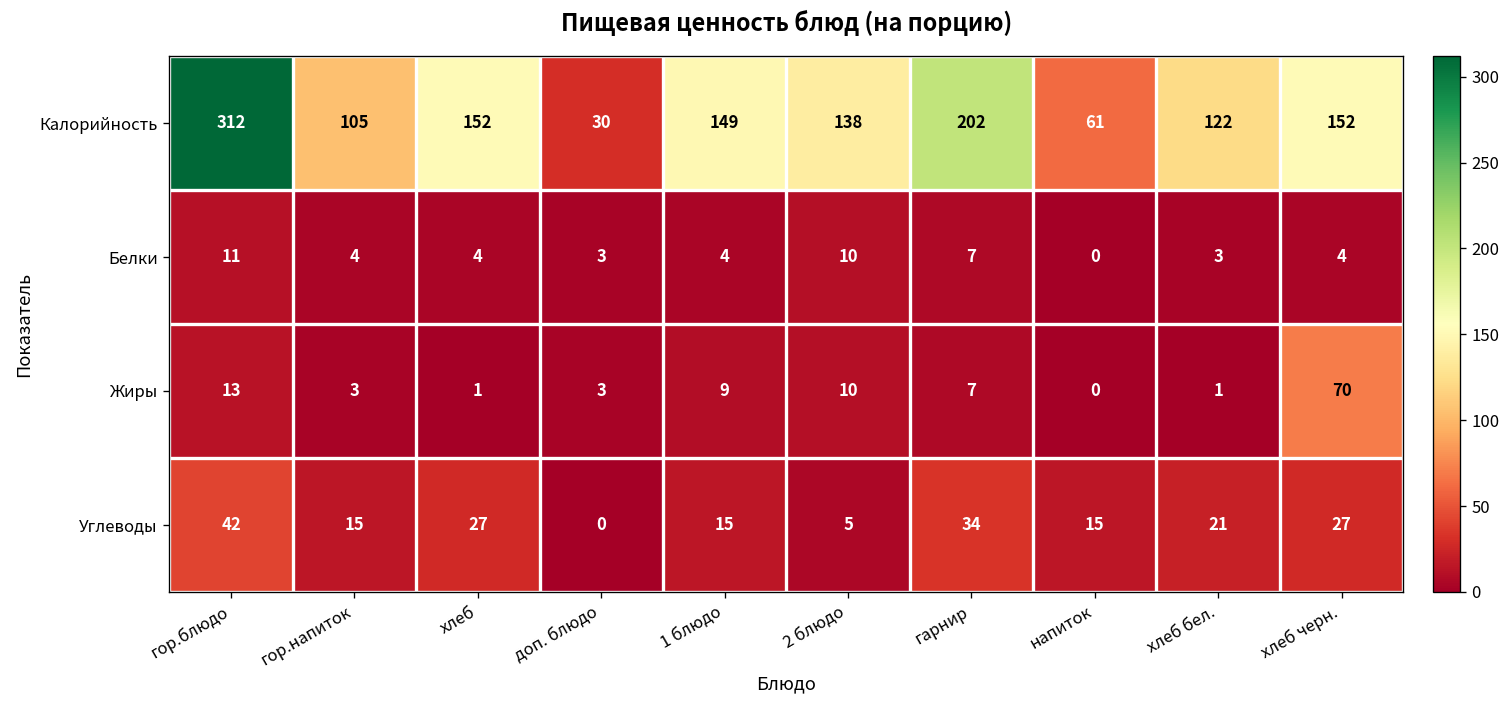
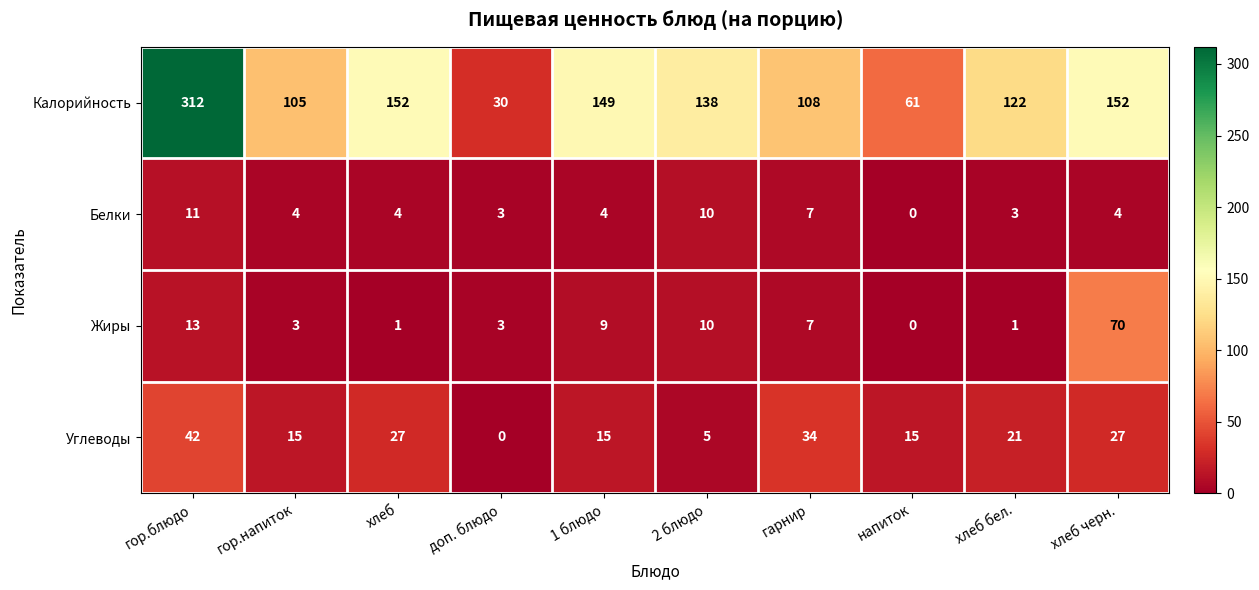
  {
    "Калорийность": {
      "гор.блюдо": 312,
      "гор.напиток": 105,
      "хлеб": 152,
      "доп. блюдо": 30,
      "1 блюдо": 149,
      "2 блюдо": 138,
-     "гарнир": 202,
+     "гарнир": 108,
      "напиток": 61,
      "хлеб бел.": 122,
      "хлеб черн.": 152
    },
    "Белки": {
      "гор.блюдо": 11,
      "гор.напиток": 4,
      "хлеб": 4,
      "доп. блюдо": 3,
      "1 блюдо": 4,
      "2 блюдо": 10,
      "гарнир": 7,
      "напиток": 0,
      "хлеб бел.": 3,
      "хлеб черн.": 4
    },
    "Жиры": {
      "гор.блюдо": 13,
      "гор.напиток": 3,
      "хлеб": 1,
      "доп. блюдо": 3,
      "1 блюдо": 9,
      "2 блюдо": 10,
      "гарнир": 7,
      "напиток": 0,
      "хлеб бел.": 1,
      "хлеб черн.": 70
    },
    "Углеводы": {
      "гор.блюдо": 42,
      "гор.напиток": 15,
      "хлеб": 27,
      "доп. блюдо": 0,
      "1 блюдо": 15,
      "2 блюдо": 5,
      "гарнир": 34,
      "напиток": 15,
      "хлеб бел.": 21,
      "хлеб черн.": 27
    }
  }
